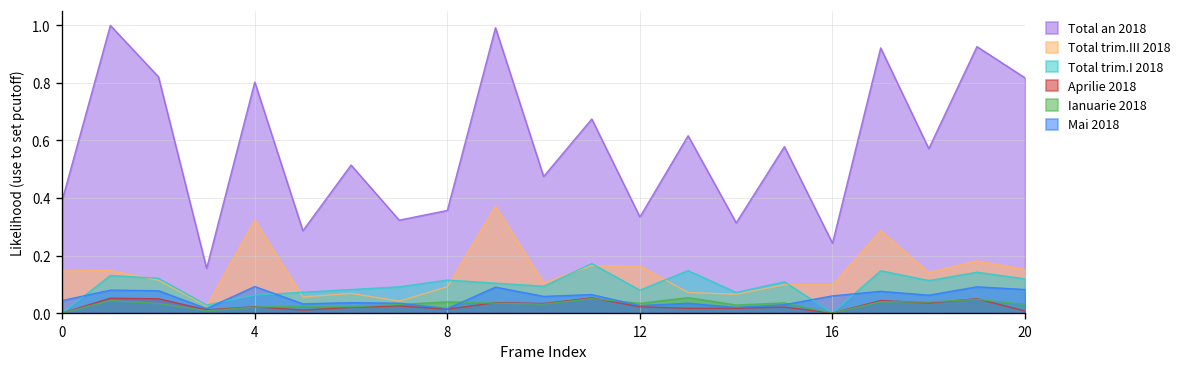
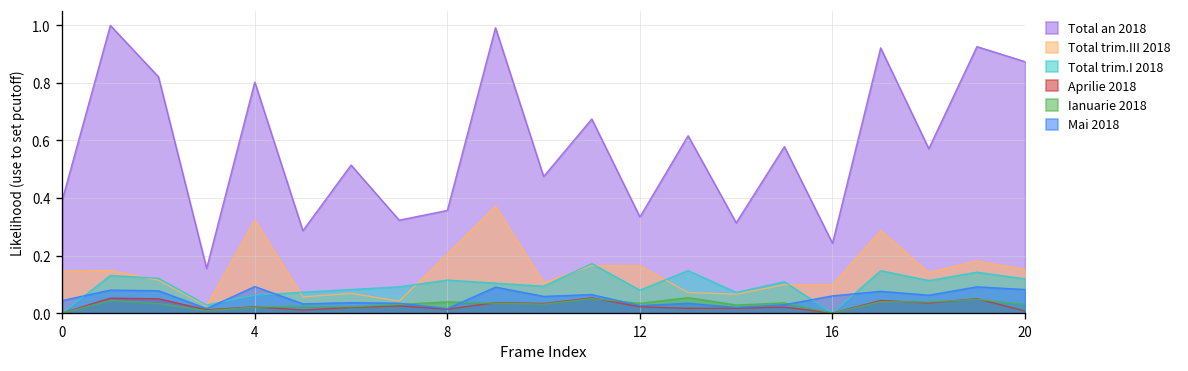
  {
    "Total an 2018": {
      "0": 0.39,
      "4": 0.80,
      "8": 0.36,
      "12": 0.33,
      "16": 0.24,
-     "20": 0.82
+     "20": 0.87
    },
    "Total trim.III 2018": {
      "0": 0.15,
      "4": 0.32,
-     "8": 0.09,
+     "8": 0.21,
      "12": 0.16,
      "16": 0.10,
      "20": 0.15
    },
    "Total trim.I 2018": {
      "4": 0.06,
      "8": 0.11,
      "12": 0.08,
      "20": 0.12
    },
    "Aprilie 2018": {
      "20": 0.01
    },
    "Ianuarie 2018": {
      "8": 0.04,
      "20": 0.03
    },
    "Mai 2018": {
      "0": 0.04,
      "4": 0.09,
      "16": 0.06,
      "20": 0.08
    }
  }
